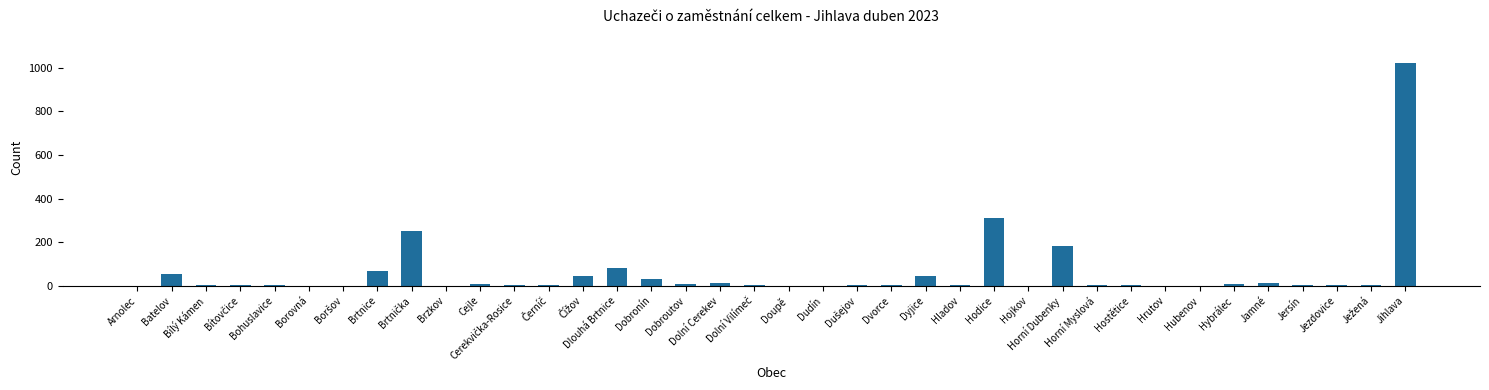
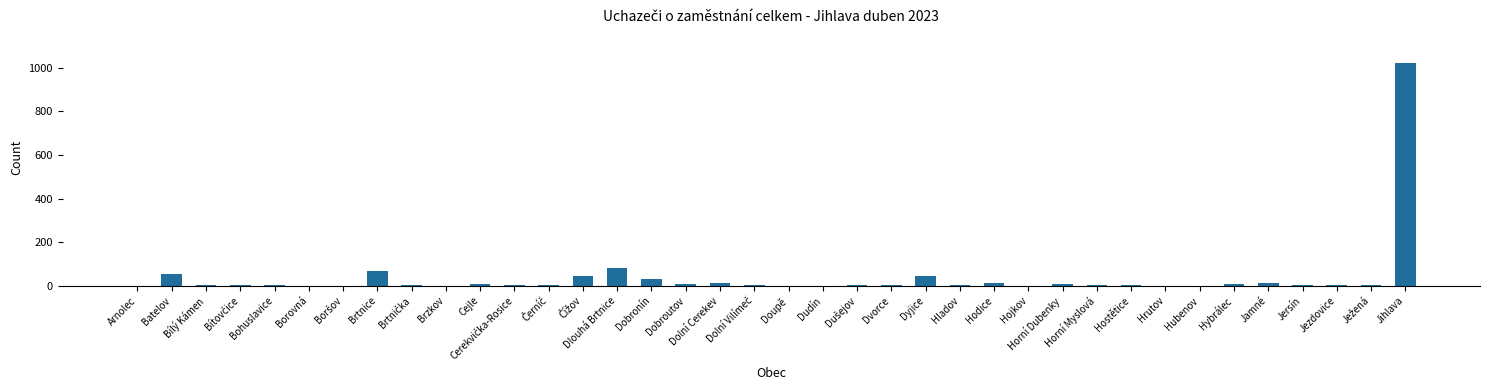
  {
    "Batelov": 50,
    "Borovná": 0,
    "Brtnice": 70,
-   "Brtnička": 250,
+   "Brtnička": 0,
    "Čížov": 40,
    "Dlouhá Brtnice": 80,
    "Dobronín": 30,
    "Dolní Cerekev": 10,
    "Dyjice": 40,
-   "Hodice": 310,
+   "Hodice": 10,
    "Hojkov": 0,
-   "Horní Dubenky": 180,
+   "Horní Dubenky": 10,
    "Jihlava": 1020
  }
